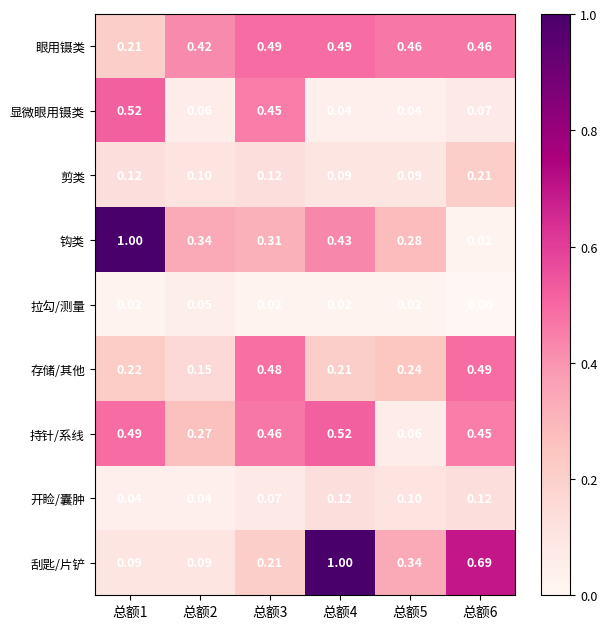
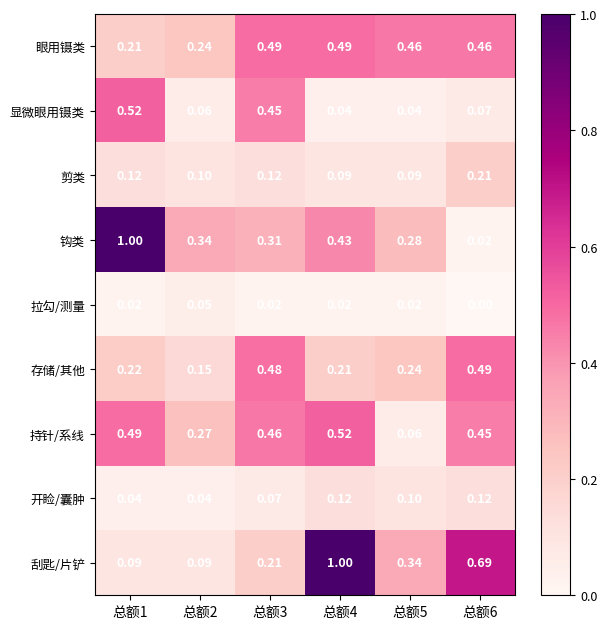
  {
    "眼用镊类": {
      "总额1": 0.21,
-     "总额2": 0.42,
+     "总额2": 0.24,
      "总额3": 0.49,
      "总额4": 0.49,
      "总额5": 0.46,
      "总额6": 0.46
    },
    "显微眼用镊类": {
      "总额1": 0.52,
      "总额3": 0.45
    },
    "剪类": {
      "总额6": 0.21
    },
    "钩类": {
      "总额1": 1.00,
      "总额2": 0.34,
      "总额3": 0.31,
      "总额4": 0.43,
      "总额5": 0.28
    },
    "存储/其他": {
      "总额1": 0.22,
      "总额3": 0.48,
      "总额4": 0.21,
      "总额5": 0.24,
      "总额6": 0.49
    },
    "持针/系线": {
      "总额1": 0.49,
      "总额2": 0.27,
      "总额3": 0.46,
      "总额4": 0.52,
      "总额6": 0.45
    },
    "刮匙/片铲": {
      "总额3": 0.21,
      "总额4": 1.00,
      "总额5": 0.34,
      "总额6": 0.69
    }
  }
